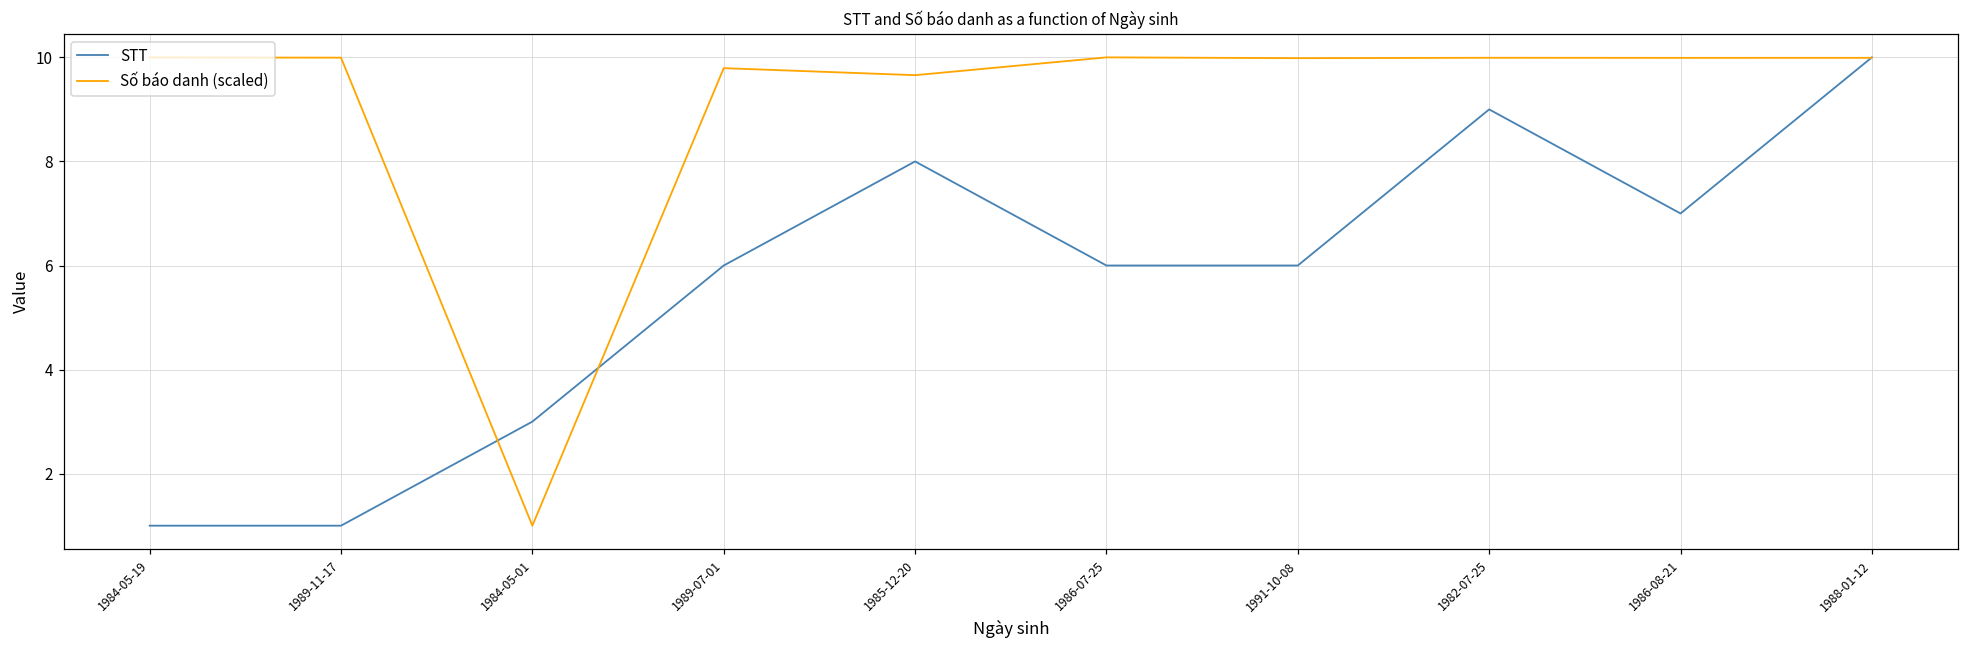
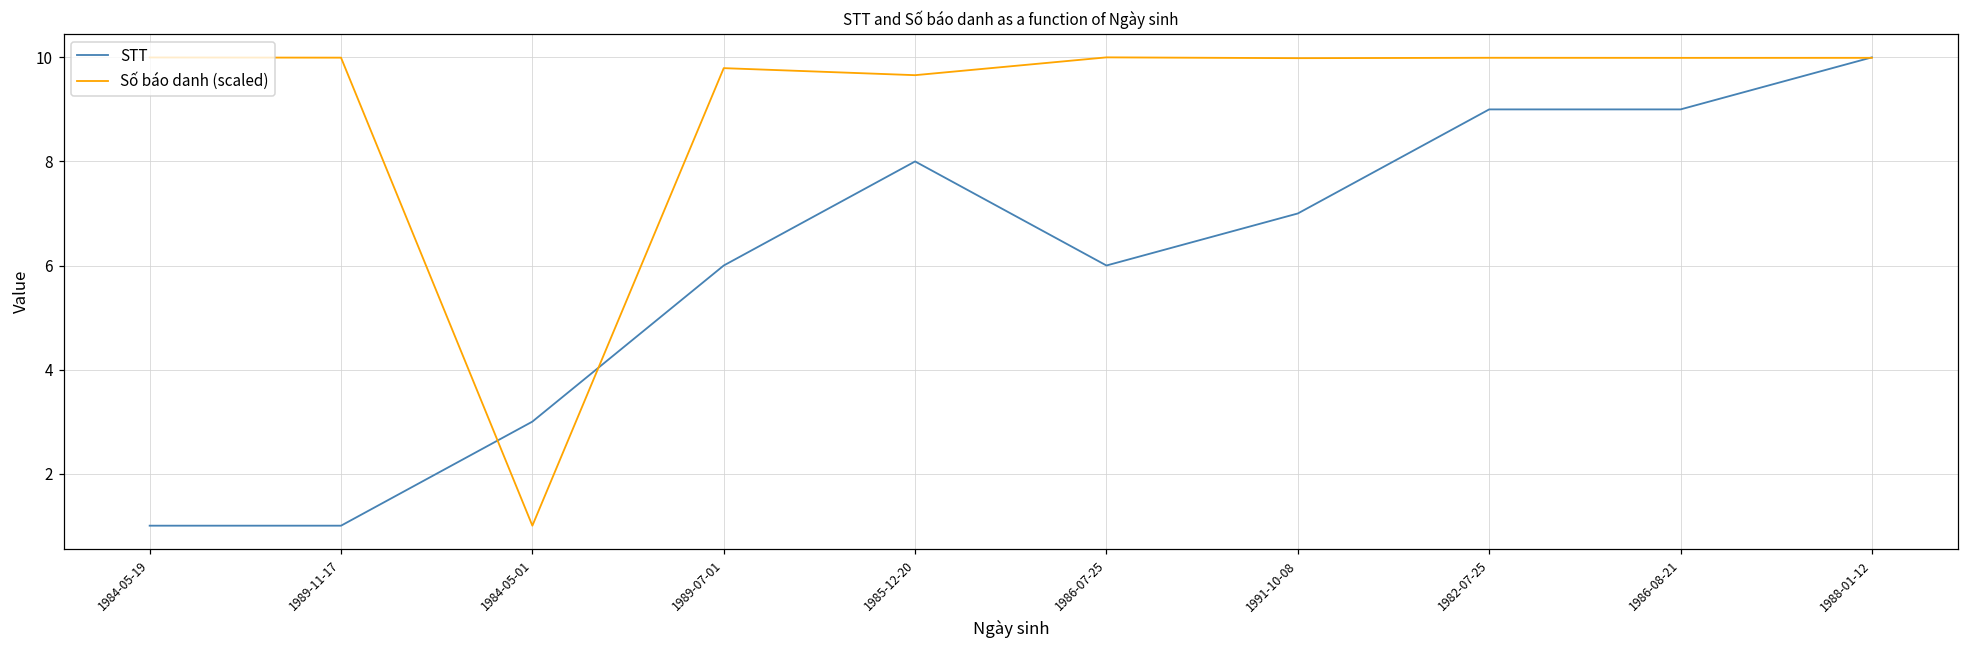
  {
    "STT": {
      "1984-05-19": 1,
      "1989-11-17": 1,
      "1984-05-01": 3,
      "1989-07-01": 6,
      "1985-12-20": 8,
      "1986-07-25": 6,
-     "1991-10-08": 6,
+     "1991-10-08": 7,
      "1982-07-25": 9,
-     "1986-08-21": 7
+     "1986-08-21": 9
    },
    "Số báo danh (scaled)": {
      "1989-11-17": 10,
      "1984-05-01": 1,
      "1989-07-01": 9.8,
      "1985-12-20": 9.7,
      "1986-07-25": 10,
      "1991-10-08": 10,
      "1982-07-25": 10,
      "1986-08-21": 10
    }
  }
